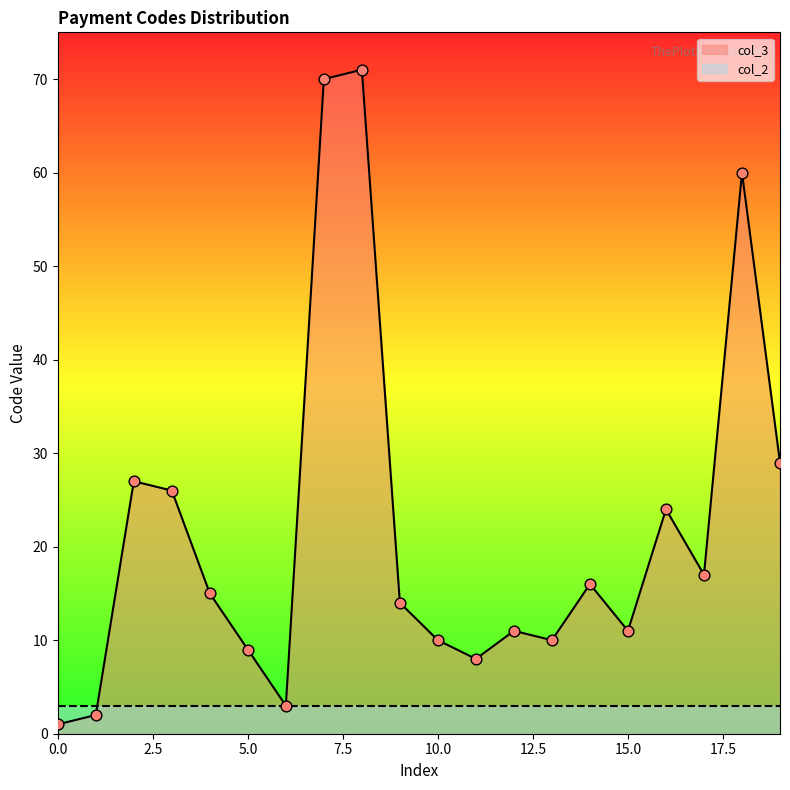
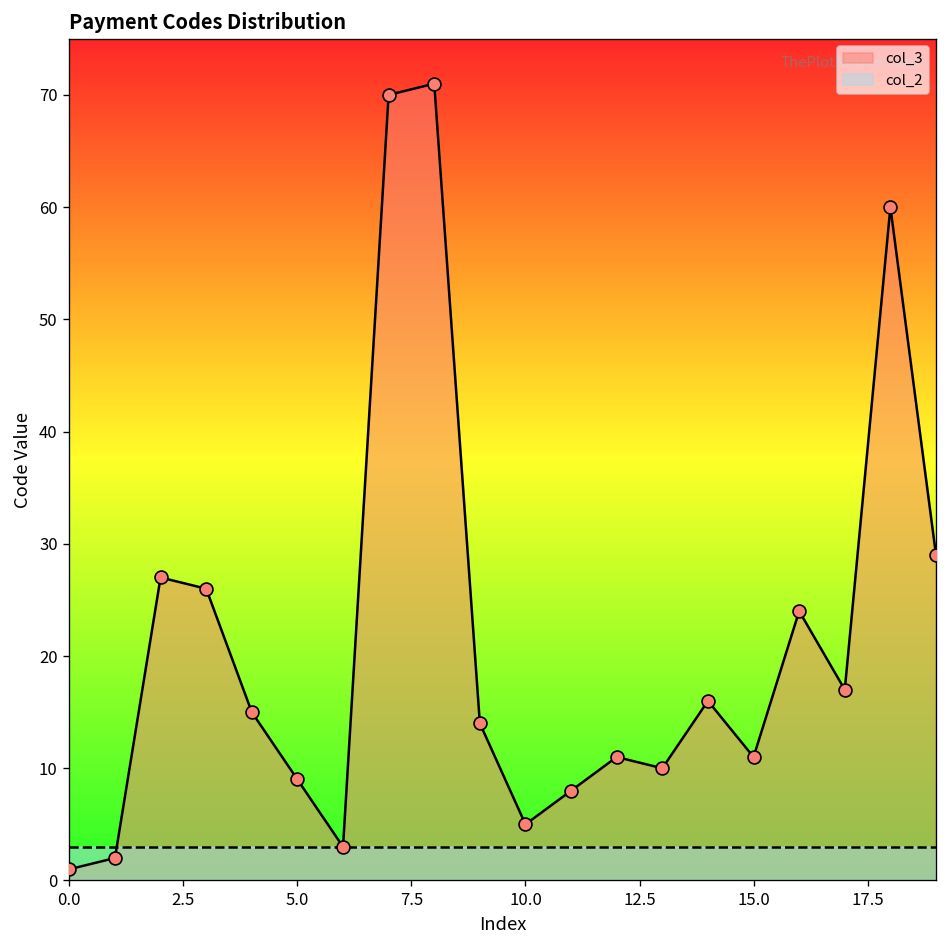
  {
    "col_3": {
      "0.0": 1,
      "5.0": 9,
-     "10.0": 10,
+     "10.0": 5,
      "15.0": 11
    },
    "col_2": {
      "0.0": 3,
      "5.0": 3,
      "10.0": 3,
      "15.0": 3
    }
  }
